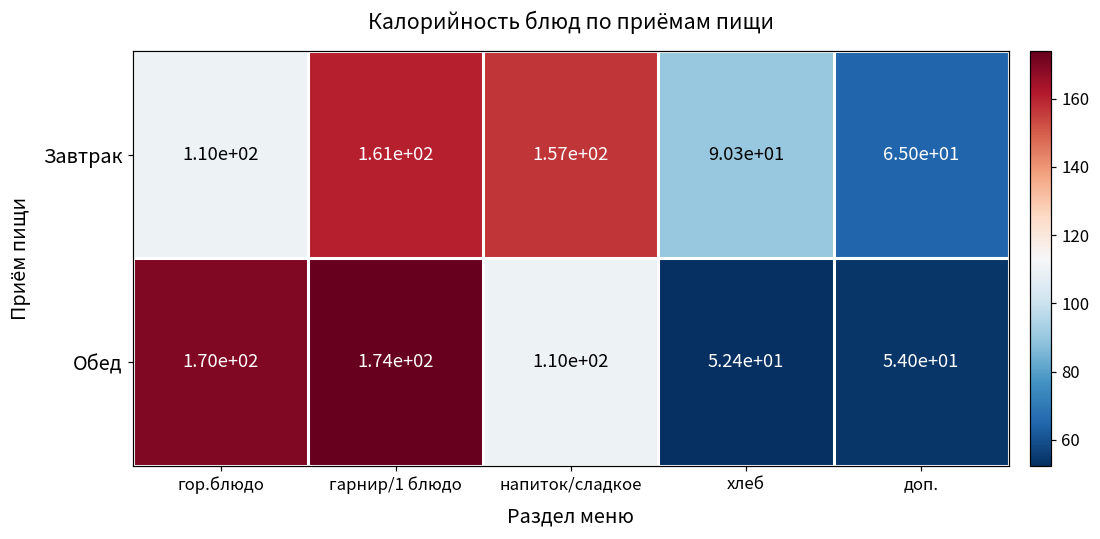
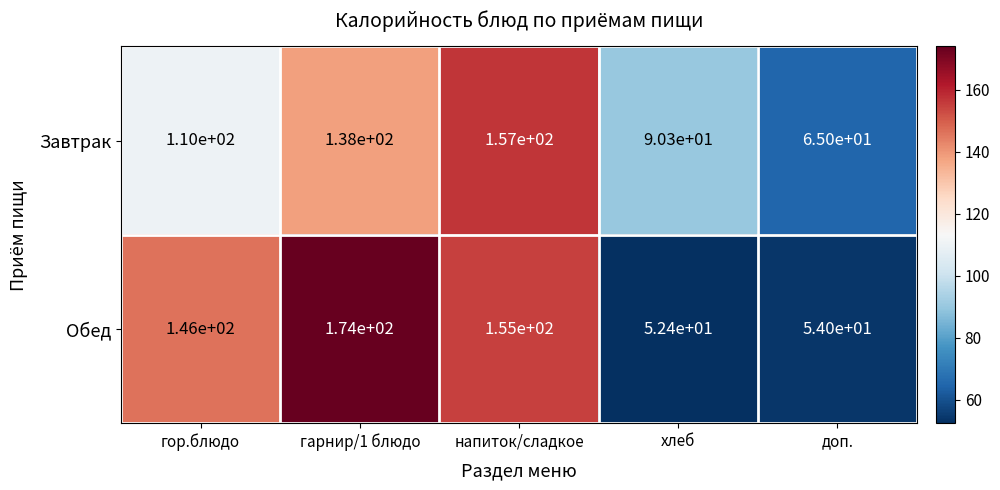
  {
    "Завтрак": {
      "гор.блюдо": "1.10e+02",
-     "гарнир/1 блюдо": "1.61e+02",
+     "гарнир/1 блюдо": "1.38e+02",
      "напиток/сладкое": "1.57e+02",
      "хлеб": "9.03e+01",
      "доп.": "6.50e+01"
    },
    "Обед": {
-     "гор.блюдо": "1.70e+02",
+     "гор.блюдо": "1.46e+02",
      "гарнир/1 блюдо": "1.74e+02",
-     "напиток/сладкое": "1.10e+02",
+     "напиток/сладкое": "1.55e+02",
      "хлеб": "5.24e+01",
      "доп.": "5.40e+01"
    }
  }
